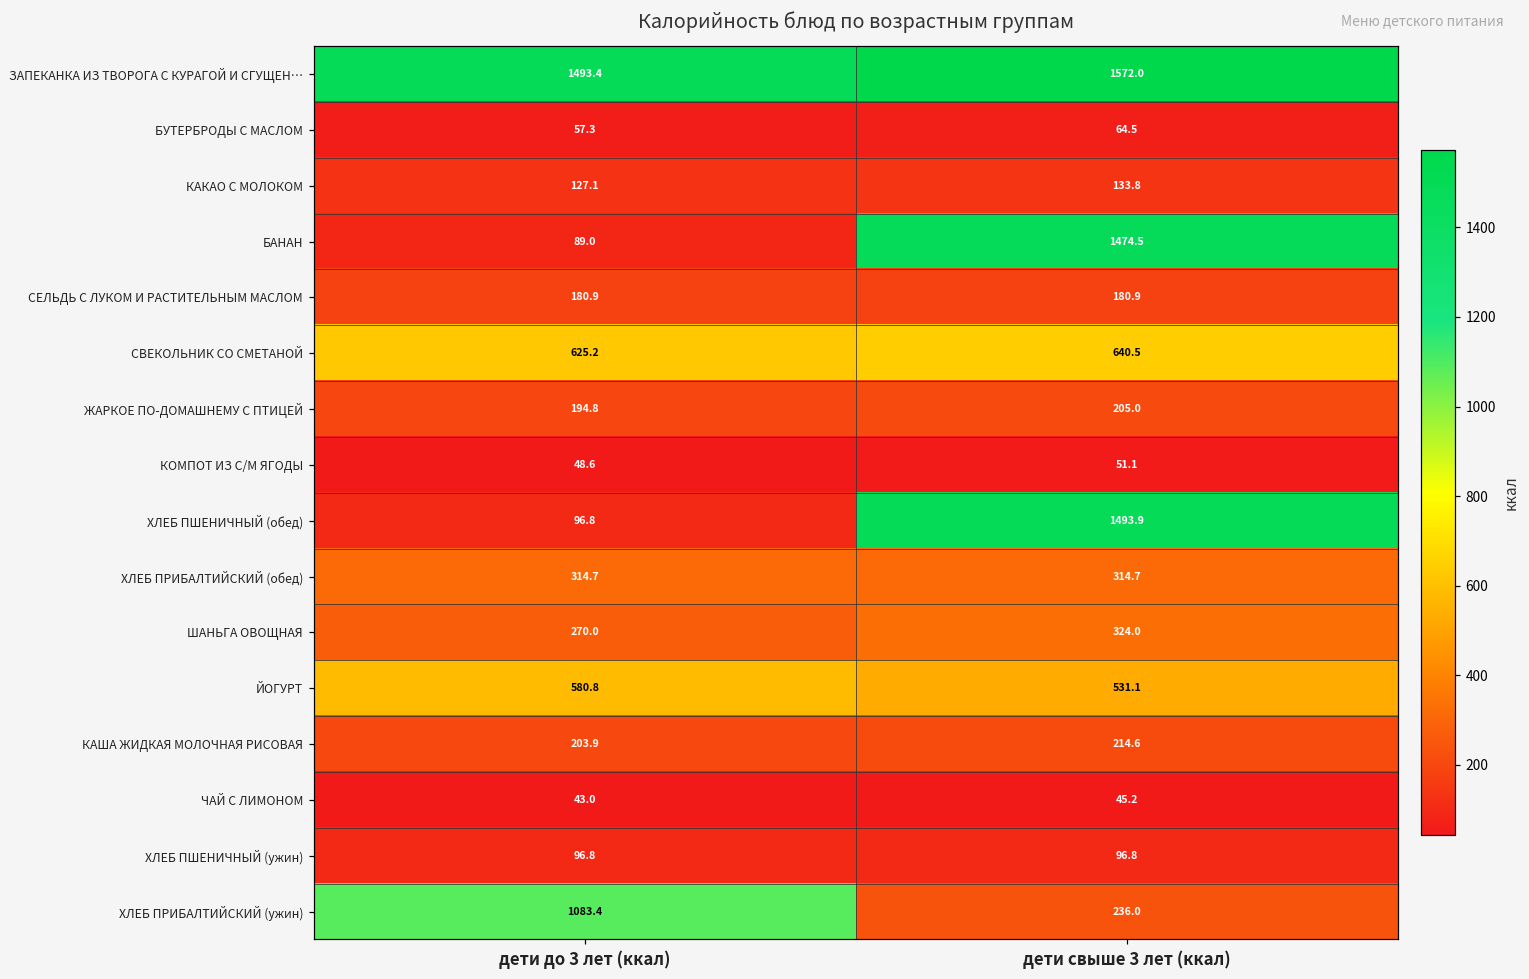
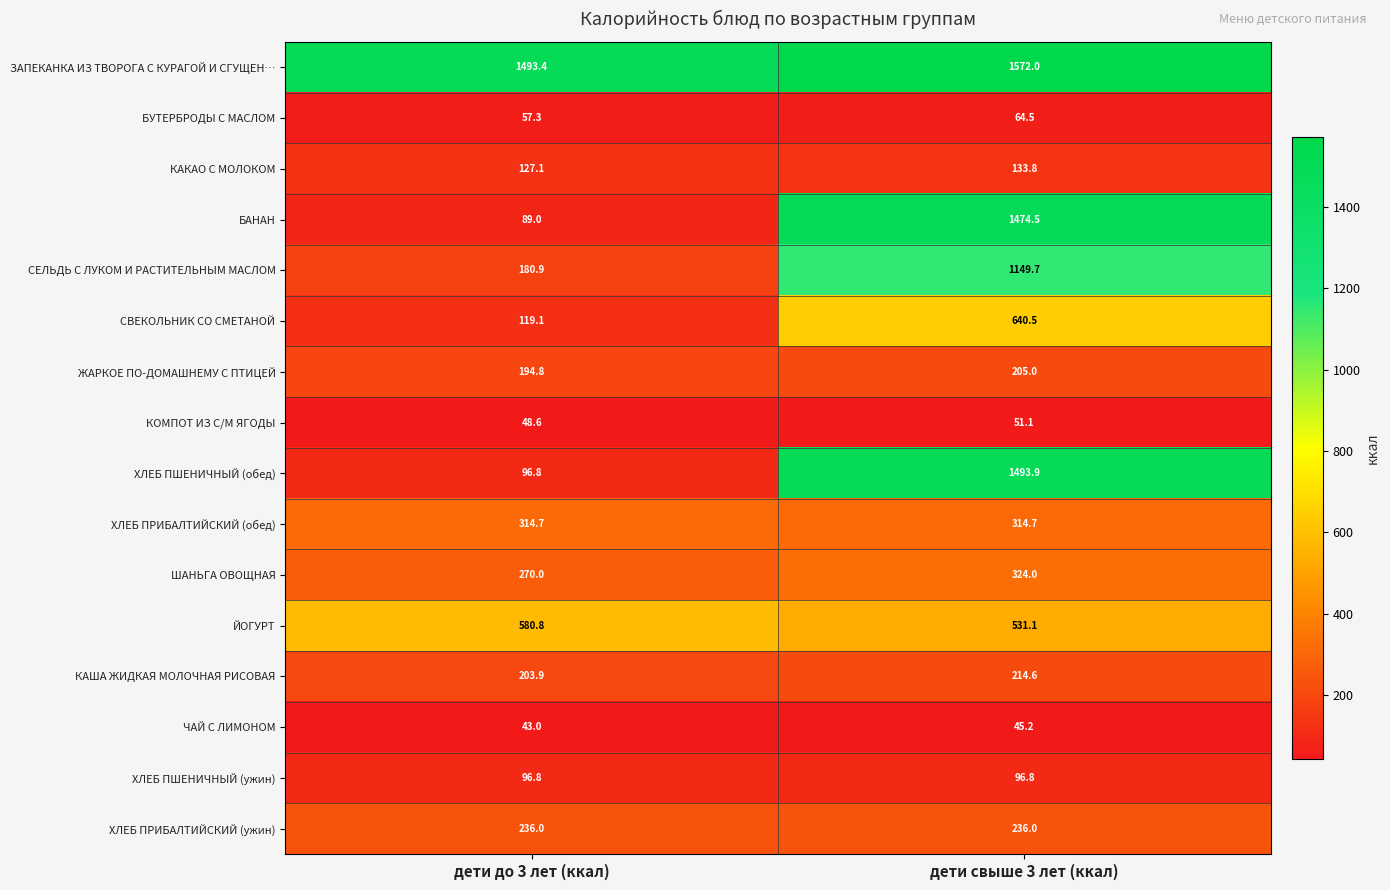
  {
    "ЗАПЕКАНКА ИЗ ТВОРОГА С КУРАГОЙ И СГУЩЕН…": {
      "дети до 3 лет (ккал)": 1493.4,
      "дети свыше 3 лет (ккал)": 1572.0
    },
    "БУТЕРБРОДЫ С МАСЛОМ": {
      "дети до 3 лет (ккал)": 57.3,
      "дети свыше 3 лет (ккал)": 64.5
    },
    "КАКАО С МОЛОКОМ": {
      "дети до 3 лет (ккал)": 127.1,
      "дети свыше 3 лет (ккал)": 133.8
    },
    "БАНАН": {
      "дети до 3 лет (ккал)": 89.0,
      "дети свыше 3 лет (ккал)": 1474.5
    },
    "СЕЛЬДЬ С ЛУКОМ И РАСТИТЕЛЬНЫМ МАСЛОМ": {
      "дети до 3 лет (ккал)": 180.9,
-     "дети свыше 3 лет (ккал)": 180.9
+     "дети свыше 3 лет (ккал)": 1149.7
    },
    "СВЕКОЛЬНИК СО СМЕТАНОЙ": {
-     "дети до 3 лет (ккал)": 625.2,
+     "дети до 3 лет (ккал)": 119.1,
      "дети свыше 3 лет (ккал)": 640.5
    },
    "ЖАРКОЕ ПО-ДОМАШНЕМУ С ПТИЦЕЙ": {
      "дети до 3 лет (ккал)": 194.8,
      "дети свыше 3 лет (ккал)": 205.0
    },
    "КОМПОТ ИЗ С/М ЯГОДЫ": {
      "дети до 3 лет (ккал)": 48.6,
      "дети свыше 3 лет (ккал)": 51.1
    },
    "ХЛЕБ ПШЕНИЧНЫЙ (обед)": {
      "дети до 3 лет (ккал)": 96.8,
      "дети свыше 3 лет (ккал)": 1493.9
    },
    "ХЛЕБ ПРИБАЛТИЙСКИЙ (обед)": {
      "дети до 3 лет (ккал)": 314.7,
      "дети свыше 3 лет (ккал)": 314.7
    },
    "ШАНЬГА ОВОЩНАЯ": {
      "дети до 3 лет (ккал)": 270.0,
      "дети свыше 3 лет (ккал)": 324.0
    },
    "ЙОГУРТ": {
      "дети до 3 лет (ккал)": 580.8,
      "дети свыше 3 лет (ккал)": 531.1
    },
    "КАША ЖИДКАЯ МОЛОЧНАЯ РИСОВАЯ": {
      "дети до 3 лет (ккал)": 203.9,
      "дети свыше 3 лет (ккал)": 214.6
    },
    "ЧАЙ С ЛИМОНОМ": {
      "дети до 3 лет (ккал)": 43.0,
      "дети свыше 3 лет (ккал)": 45.2
    },
    "ХЛЕБ ПШЕНИЧНЫЙ (ужин)": {
      "дети до 3 лет (ккал)": 96.8,
      "дети свыше 3 лет (ккал)": 96.8
    },
    "ХЛЕБ ПРИБАЛТИЙСКИЙ (ужин)": {
-     "дети до 3 лет (ккал)": 1083.4,
+     "дети до 3 лет (ккал)": 236.0,
      "дети свыше 3 лет (ккал)": 236.0
    }
  }
